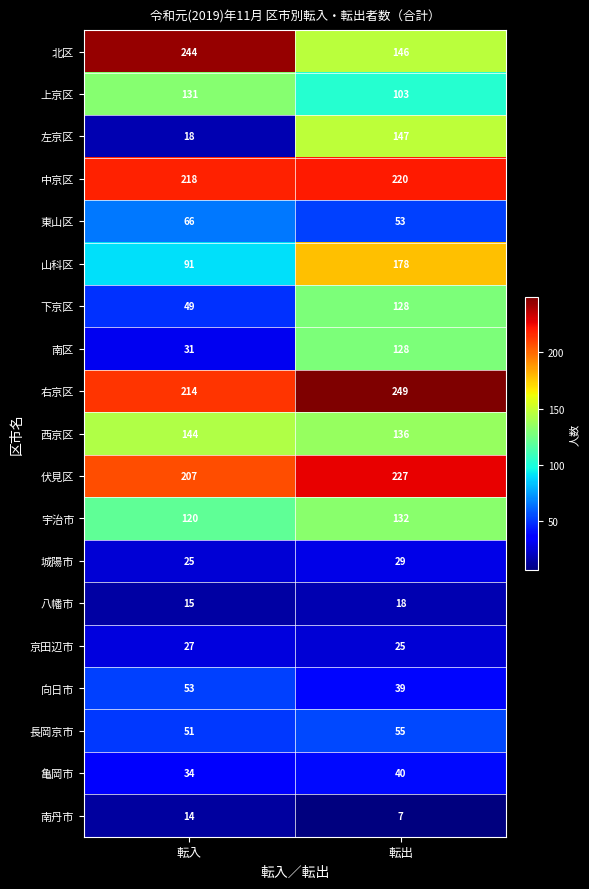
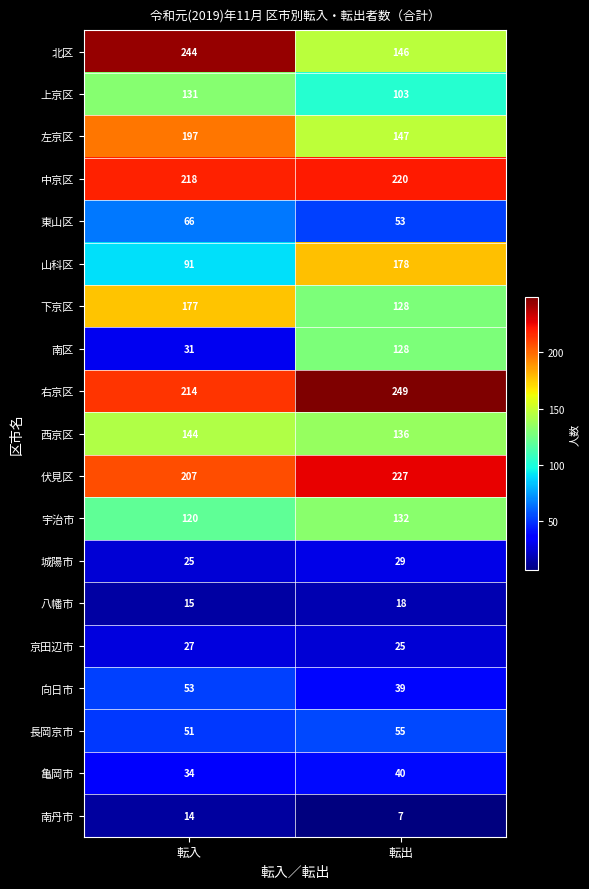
  {
    "北区": {
      "転入": 244,
      "転出": 146
    },
    "上京区": {
      "転入": 131,
      "転出": 103
    },
    "左京区": {
-     "転入": 18,
+     "転入": 197,
      "転出": 147
    },
    "中京区": {
      "転入": 218,
      "転出": 220
    },
    "東山区": {
      "転入": 66,
      "転出": 53
    },
    "山科区": {
      "転入": 91,
      "転出": 178
    },
    "下京区": {
-     "転入": 49,
+     "転入": 177,
      "転出": 128
    },
    "南区": {
      "転入": 31,
      "転出": 128
    },
    "右京区": {
      "転入": 214,
      "転出": 249
    },
    "西京区": {
      "転入": 144,
      "転出": 136
    },
    "伏見区": {
      "転入": 207,
      "転出": 227
    },
    "宇治市": {
      "転入": 120,
      "転出": 132
    },
    "城陽市": {
      "転入": 25,
      "転出": 29
    },
    "八幡市": {
      "転入": 15,
      "転出": 18
    },
    "京田辺市": {
      "転入": 27,
      "転出": 25
    },
    "向日市": {
      "転入": 53,
      "転出": 39
    },
    "長岡京市": {
      "転入": 51,
      "転出": 55
    },
    "亀岡市": {
      "転入": 34,
      "転出": 40
    },
    "南丹市": {
      "転入": 14,
      "転出": 7
    }
  }
